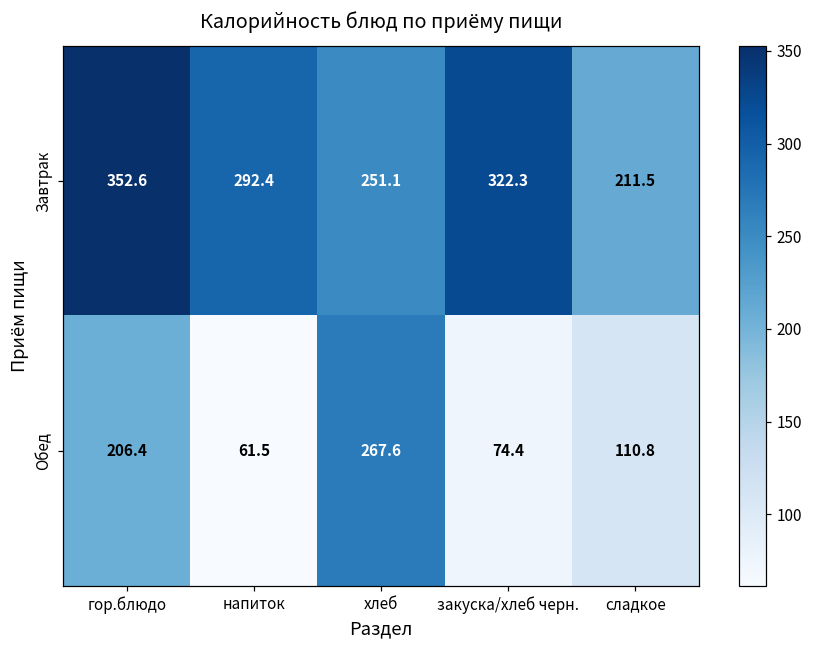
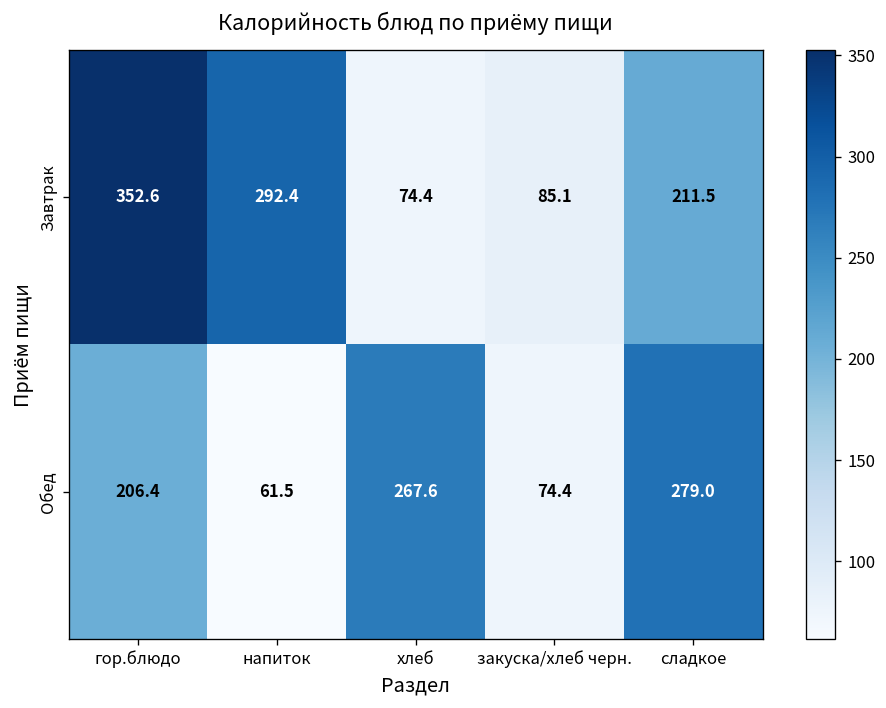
  {
    "Завтрак": {
      "гор.блюдо": 352.6,
      "напиток": 292.4,
-     "хлеб": 251.1,
-     "закуска/хлеб черн.": 322.3,
+     "хлеб": 74.4,
+     "закуска/хлеб черн.": 85.1,
      "сладкое": 211.5
    },
    "Обед": {
      "гор.блюдо": 206.4,
      "напиток": 61.5,
      "хлеб": 267.6,
      "закуска/хлеб черн.": 74.4,
-     "сладкое": 110.8
+     "сладкое": 279.0
    }
  }
